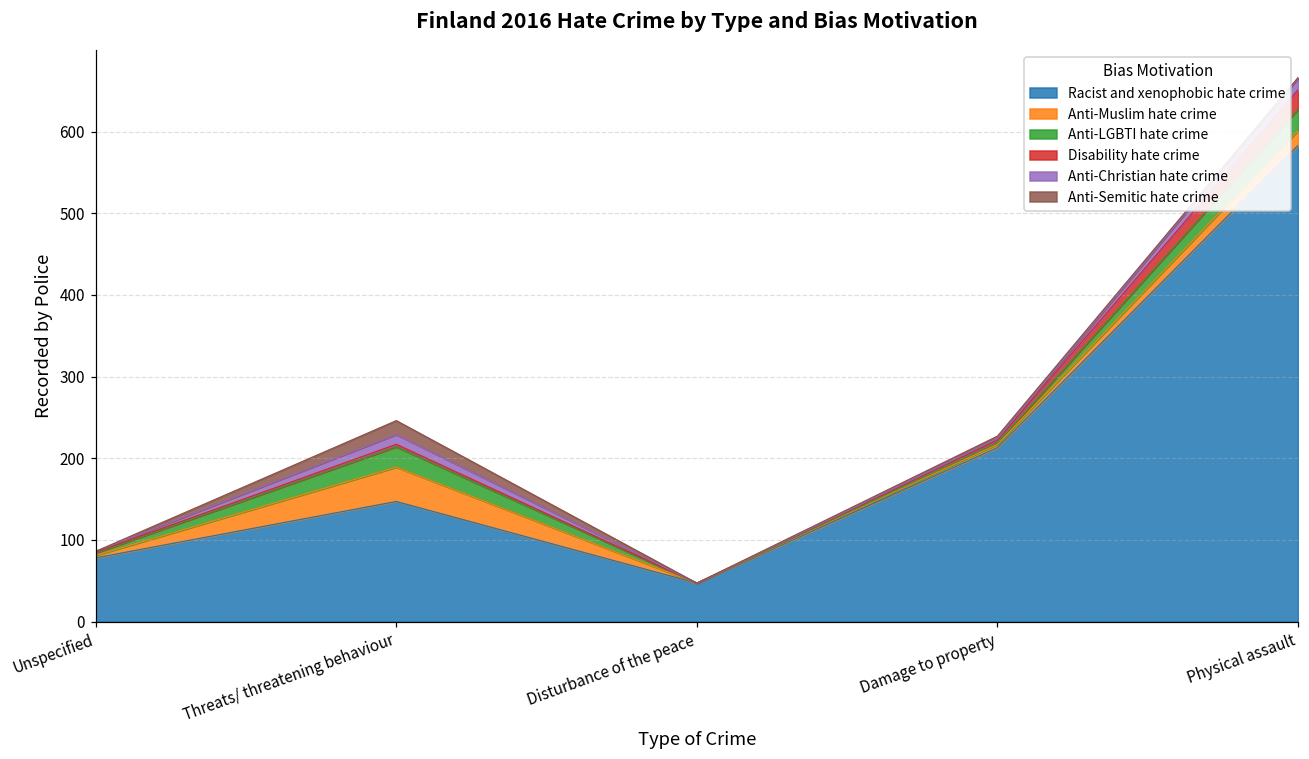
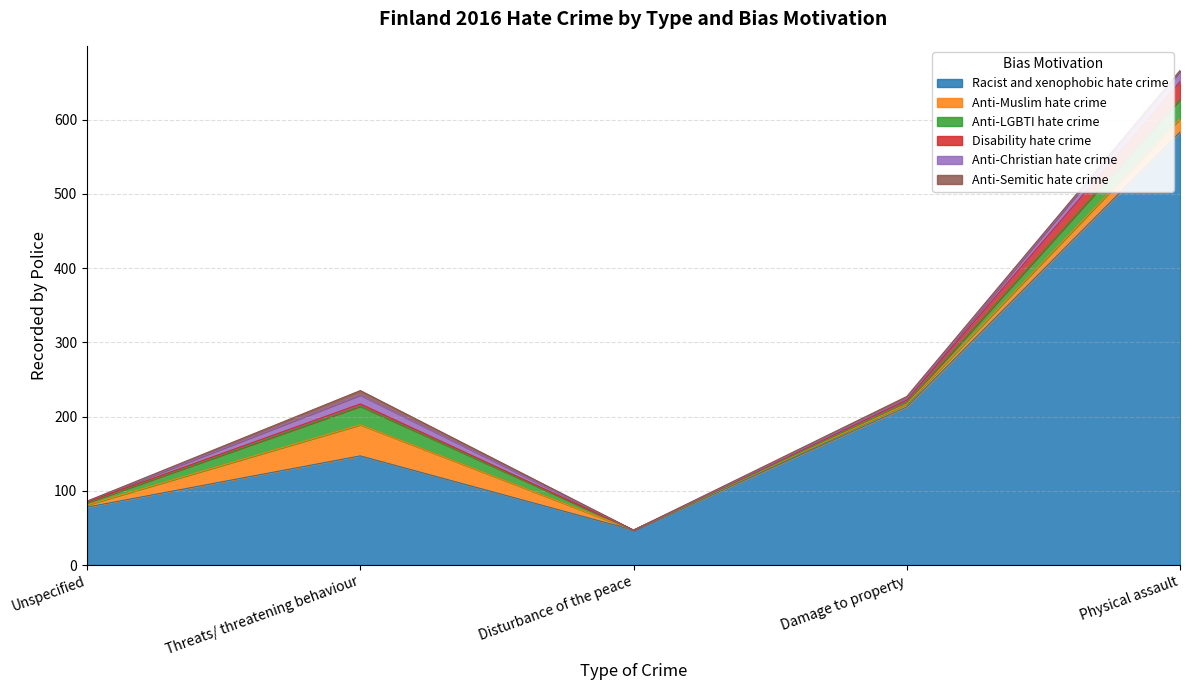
  {
    "Racist and xenophobic hate crime": {
      "Threats/ threatening behaviour": 150,
      "Damage to property": 210,
      "Physical assault": 580
    },
    "Anti-Muslim hate crime": {
      "Threats/ threatening behaviour": 40,
      "Physical assault": 20
    },
    "Anti-LGBTI hate crime": {
      "Physical assault": 30
    },
    "Disability hate crime": {
      "Physical assault": 20
    },
    "Anti-Christian hate crime": {
      "Threats/ threatening behaviour": 10
    },
    "Anti-Semitic hate crime": {
-     "Threats/ threatening behaviour": 20
+     "Threats/ threatening behaviour": 10
    }
  }
